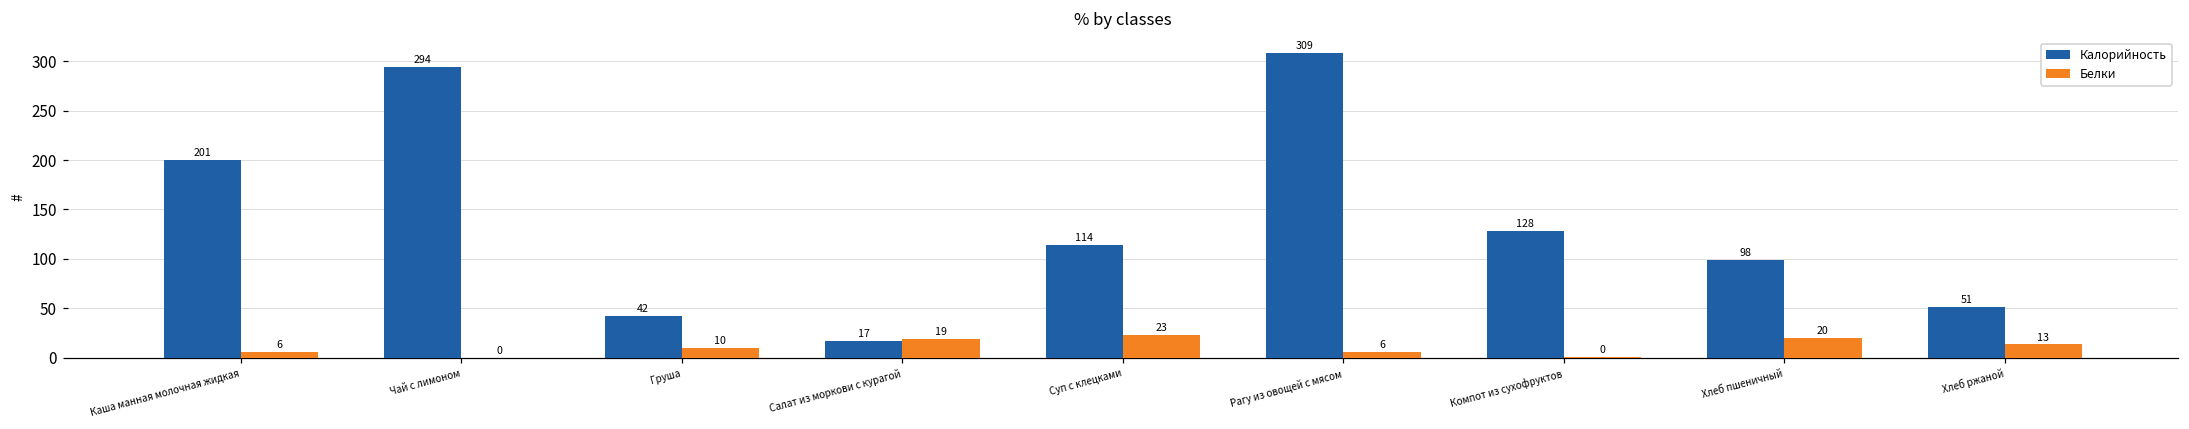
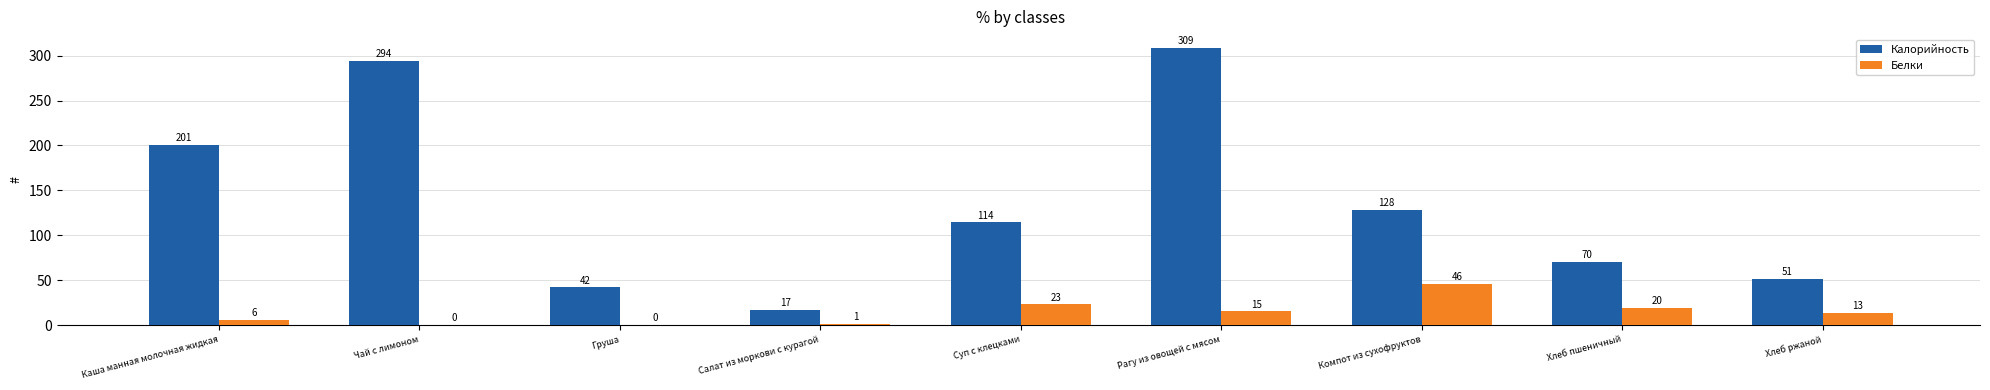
  {
    "Калорийность": {
      "Каша манная молочная жидкая": 201,
      "Чай с лимоном": 294,
      "Груша": 42,
      "Салат из моркови с курагой": 17,
      "Суп с клецками": 114,
      "Рагу из овощей с мясом": 309,
      "Компот из сухофруктов": 128,
-     "Хлеб пшеничный": 98,
+     "Хлеб пшеничный": 70,
      "Хлеб ржаной": 51
    },
    "Белки": {
      "Каша манная молочная жидкая": 6,
      "Чай с лимоном": 0,
-     "Груша": 10,
-     "Салат из моркови с курагой": 19,
+     "Груша": 0,
+     "Салат из моркови с курагой": 1,
      "Суп с клецками": 23,
-     "Рагу из овощей с мясом": 6,
-     "Компот из сухофруктов": 0,
+     "Рагу из овощей с мясом": 15,
+     "Компот из сухофруктов": 46,
      "Хлеб пшеничный": 20,
      "Хлеб ржаной": 13
    }
  }
